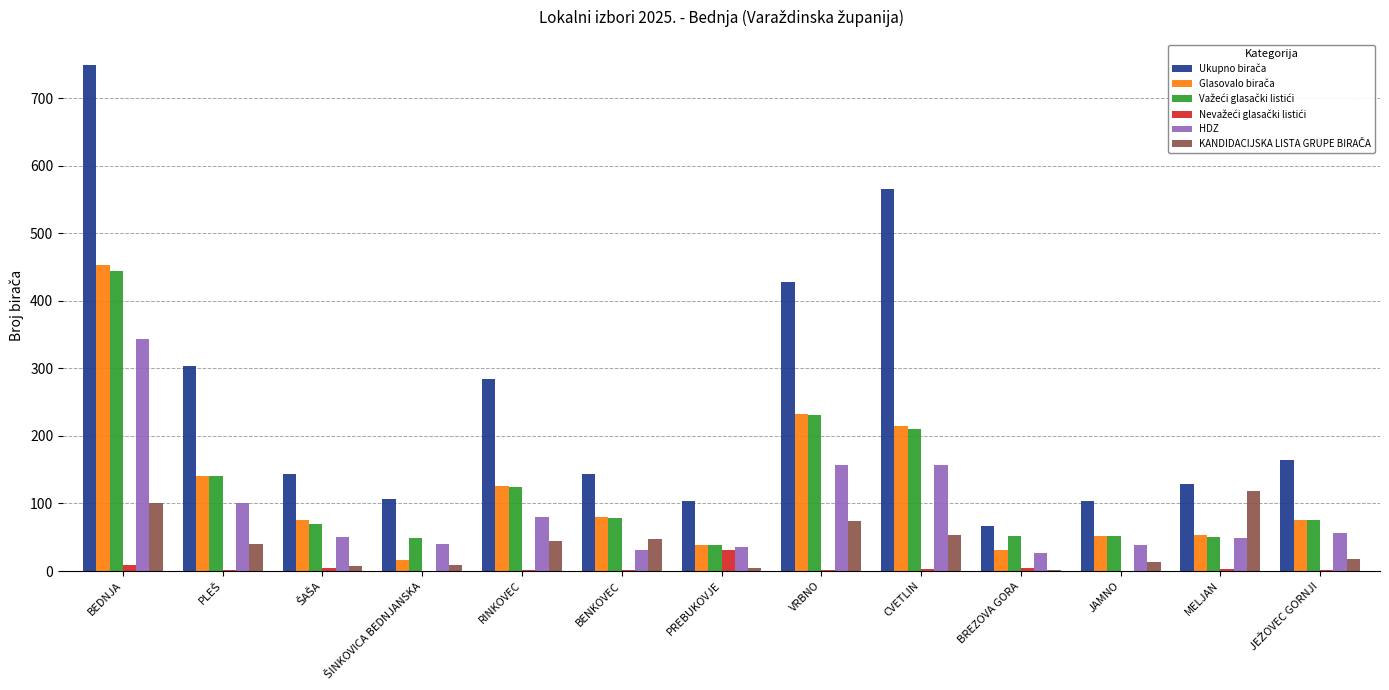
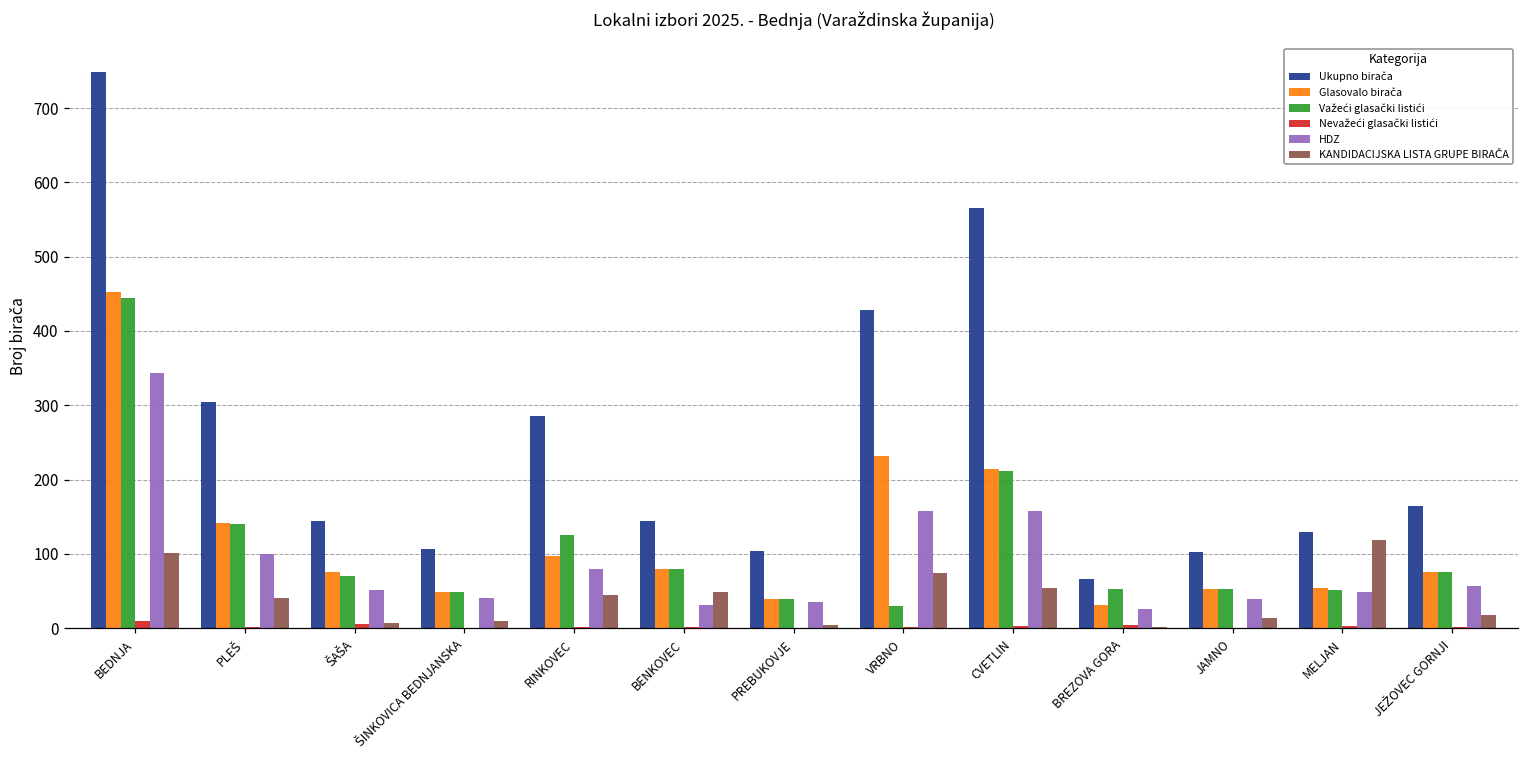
  {
    "Ukupno birača": {
      "BEDNJA": 750,
      "PLEŠ": 300,
      "ŠAŠA": 140,
      "ŠINKOVICA BEDNJANSKA": 110,
      "RINKOVEC": 290,
      "BENKOVEC": 140,
      "PREBUKOVJE": 100,
      "VRBNO": 430,
      "CVETLIN": 570,
      "BREZOVA GORA": 70,
      "JAMNO": 100,
      "MELJAN": 130,
      "JEŽOVEC GORNJI": 170
    },
    "Glasovalo birača": {
      "BEDNJA": 450,
      "PLEŠ": 140,
      "ŠAŠA": 80,
-     "ŠINKOVICA BEDNJANSKA": 20,
-     "RINKOVEC": 130,
+     "ŠINKOVICA BEDNJANSKA": 50,
+     "RINKOVEC": 100,
      "BENKOVEC": 80,
      "PREBUKOVJE": 40,
      "VRBNO": 230,
      "CVETLIN": 210,
      "BREZOVA GORA": 30,
      "JAMNO": 50,
      "MELJAN": 50,
      "JEŽOVEC GORNJI": 80
    },
    "Važeći glasački listići": {
      "BEDNJA": 440,
      "PLEŠ": 140,
      "ŠAŠA": 70,
      "ŠINKOVICA BEDNJANSKA": 50,
      "RINKOVEC": 130,
      "BENKOVEC": 80,
      "PREBUKOVJE": 40,
-     "VRBNO": 230,
+     "VRBNO": 30,
      "CVETLIN": 210,
      "BREZOVA GORA": 50,
      "JAMNO": 50,
      "MELJAN": 50,
      "JEŽOVEC GORNJI": 80
    },
    "Nevažeći glasački listići": {
      "BEDNJA": 10,
      "ŠAŠA": 10,
      "ŠINKOVICA BEDNJANSKA": 0,
-     "PREBUKOVJE": 30,
+     "PREBUKOVJE": 0,
      "BREZOVA GORA": 0,
      "JAMNO": 0
    },
    "HDZ": {
      "BEDNJA": 340,
      "PLEŠ": 100,
      "ŠAŠA": 50,
      "ŠINKOVICA BEDNJANSKA": 40,
      "RINKOVEC": 80,
      "BENKOVEC": 30,
      "PREBUKOVJE": 40,
      "VRBNO": 160,
      "CVETLIN": 160,
      "BREZOVA GORA": 30,
      "JAMNO": 40,
      "MELJAN": 50,
      "JEŽOVEC GORNJI": 60
    },
    "KANDIDACIJSKA LISTA GRUPE BIRAČA": {
      "BEDNJA": 100,
      "PLEŠ": 40,
      "ŠAŠA": 10,
      "ŠINKOVICA BEDNJANSKA": 10,
      "RINKOVEC": 50,
      "BENKOVEC": 50,
      "PREBUKOVJE": 0,
      "VRBNO": 70,
      "CVETLIN": 50,
      "JAMNO": 10,
      "MELJAN": 120,
      "JEŽOVEC GORNJI": 20
    }
  }
